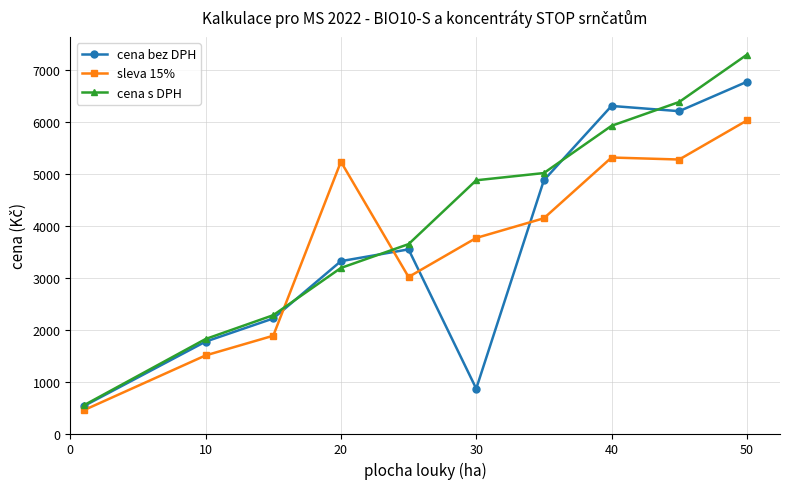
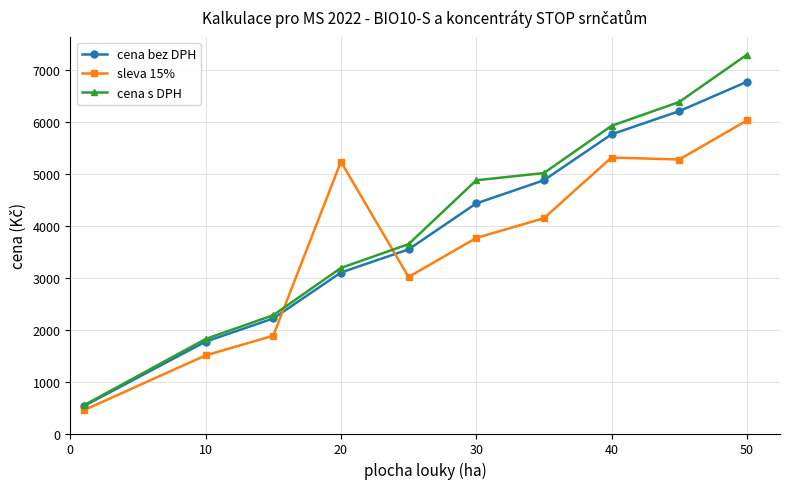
  {
    "cena bez DPH": {
      "10": 1800,
-     "20": 3300,
-     "30": 900,
-     "40": 6300,
+     "20": 3100,
+     "30": 4400,
+     "40": 5800,
      "50": 6800
    },
    "sleva 15%": {
      "10": 1500,
      "20": 5200,
      "30": 3800,
      "40": 5300,
      "50": 6000
    },
    "cena s DPH": {
      "10": 1800,
      "20": 3200,
      "30": 4900,
      "40": 5900,
      "50": 7300
    }
  }
